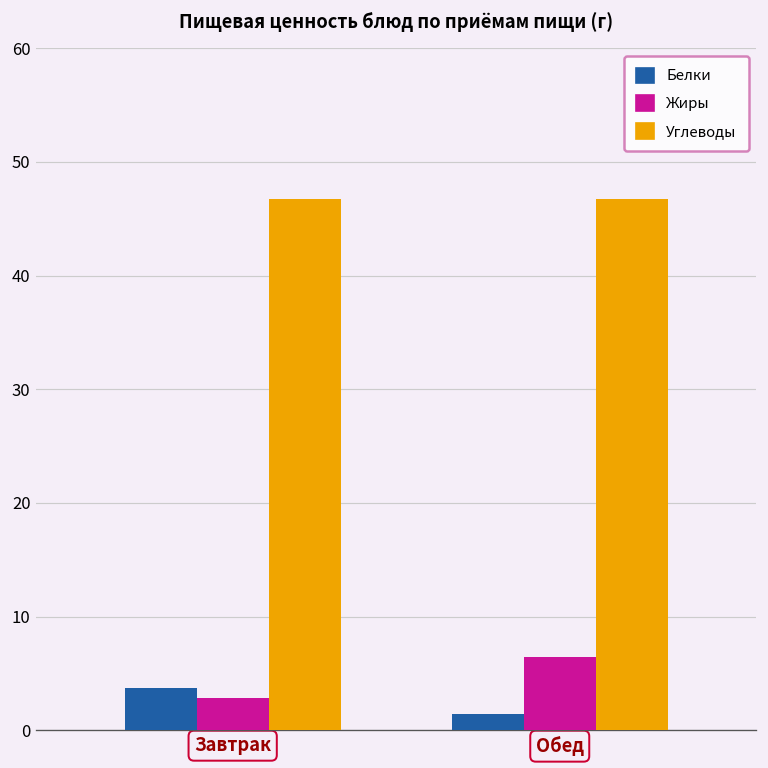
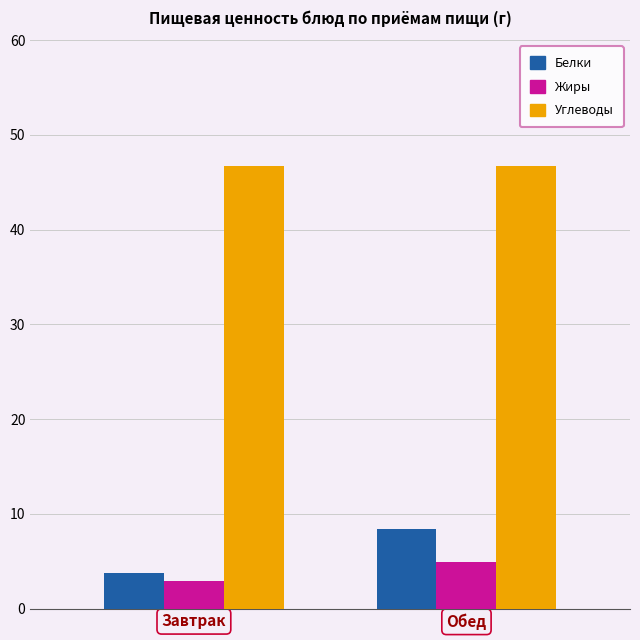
  {
    "Белки": {
      "Завтрак": 4,
-     "Обед": 1
+     "Обед": 8
    },
    "Жиры": {
      "Завтрак": 3,
-     "Обед": 6
+     "Обед": 5
    },
    "Углеводы": {
      "Завтрак": 47,
      "Обед": 47
    }
  }
